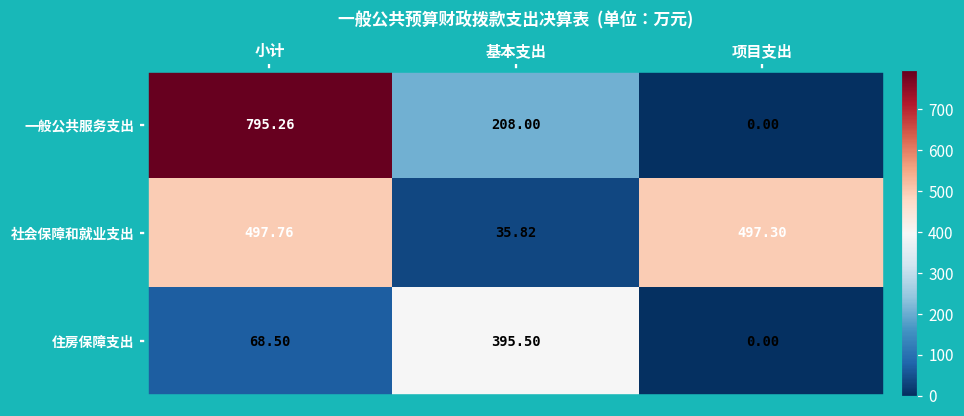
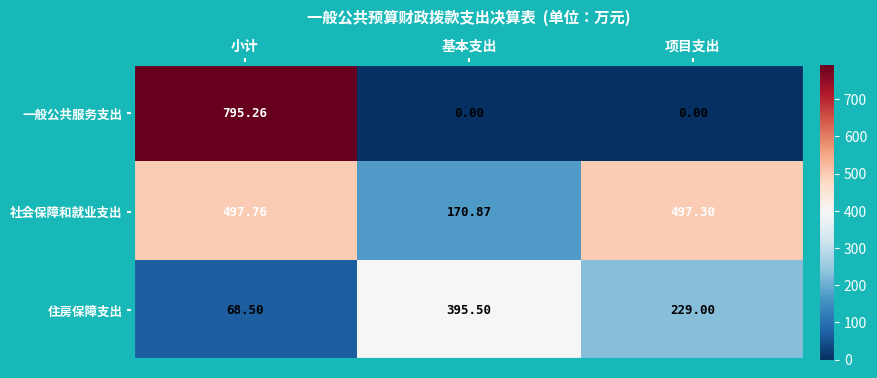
  {
    "一般公共服务支出": {
      "小计": 795.26,
-     "基本支出": 208.00,
+     "基本支出": 0.00,
      "项目支出": 0.00
    },
    "社会保障和就业支出": {
      "小计": 497.76,
-     "基本支出": 35.82,
+     "基本支出": 170.87,
      "项目支出": 497.30
    },
    "住房保障支出": {
      "小计": 68.50,
      "基本支出": 395.50,
-     "项目支出": 0.00
+     "项目支出": 229.00
    }
  }
